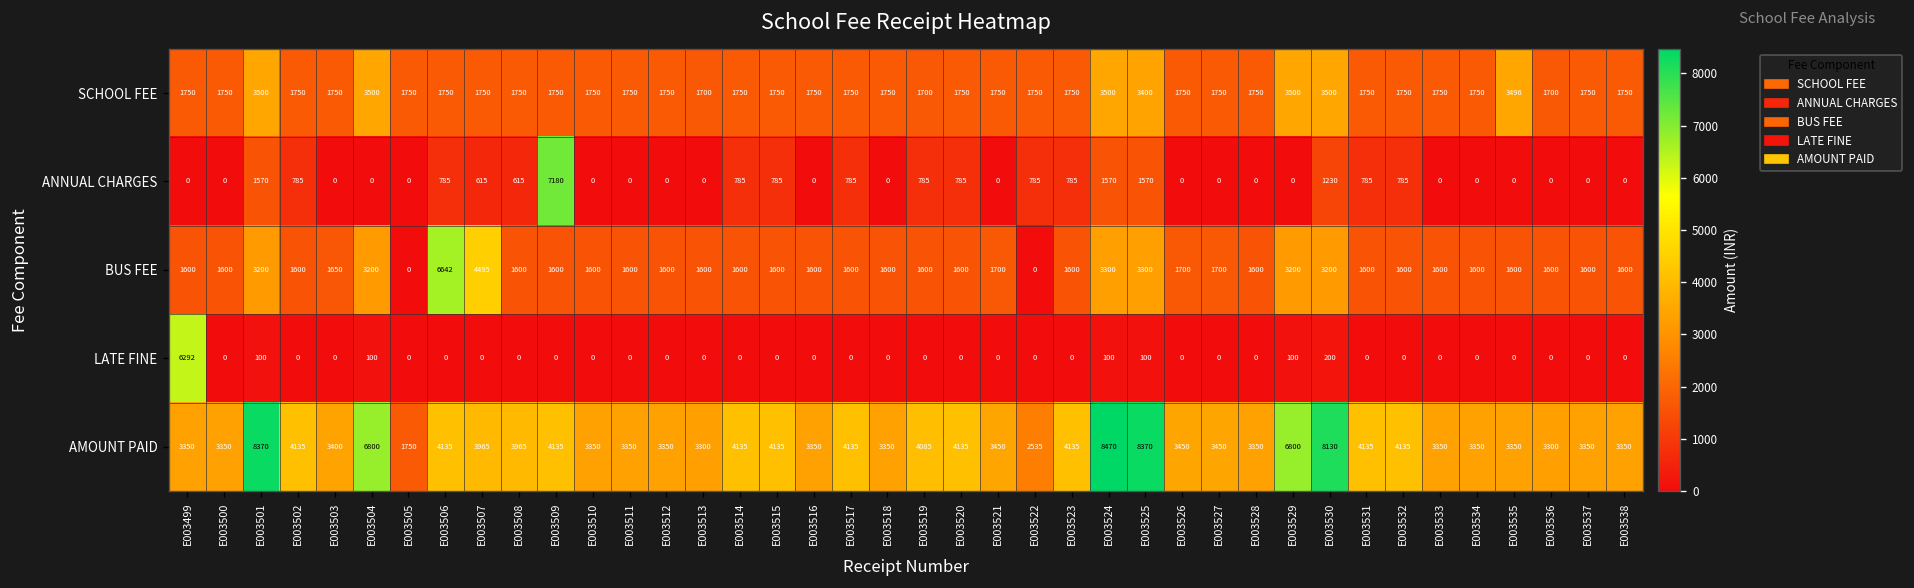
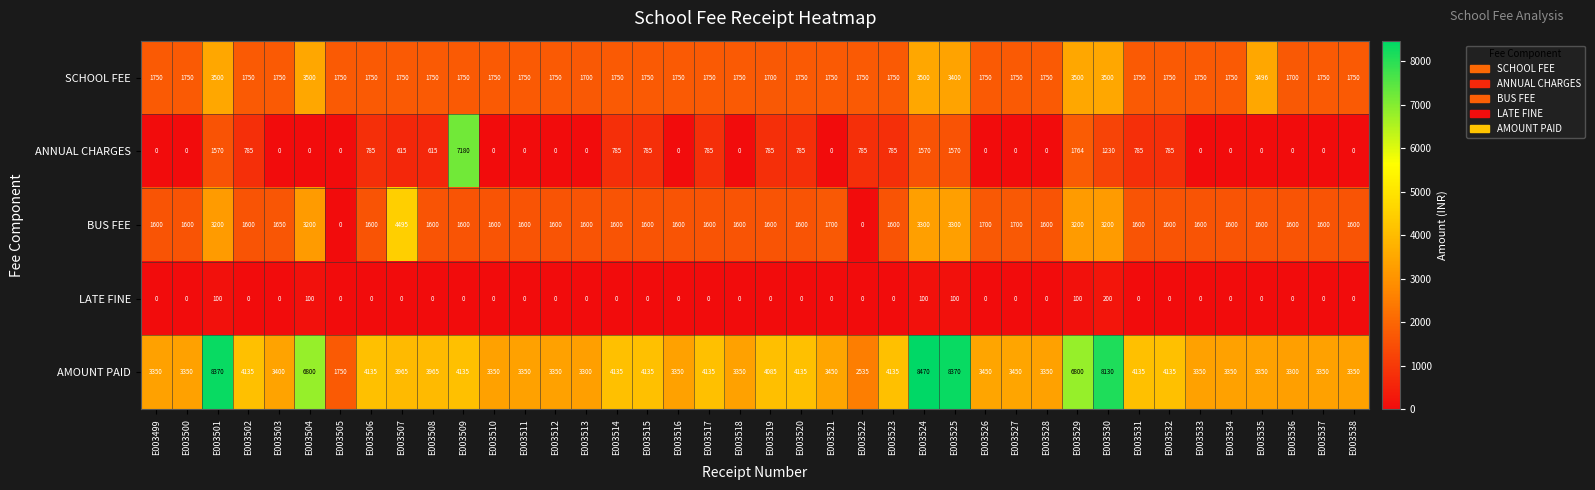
  {
    "SCHOOL FEE": {
      "E003499": 1750,
      "E003500": 1750,
      "E003501": 3500,
      "E003502": 1750,
      "E003503": 1750,
      "E003504": 3500,
      "E003505": 1750,
      "E003506": 1750,
      "E003507": 1750,
      "E003508": 1750,
      "E003509": 1750,
      "E003510": 1750,
      "E003511": 1750,
      "E003512": 1750,
      "E003513": 1700,
      "E003514": 1750,
      "E003515": 1750,
      "E003516": 1750,
      "E003517": 1750,
      "E003518": 1750,
      "E003519": 1700,
      "E003520": 1750,
      "E003521": 1750,
      "E003522": 1750,
      "E003523": 1750,
      "E003524": 3500,
      "E003525": 3400,
      "E003526": 1750,
      "E003527": 1750,
      "E003528": 1750,
      "E003529": 3500,
      "E003530": 3500,
      "E003531": 1750,
      "E003532": 1750,
      "E003533": 1750,
      "E003534": 1750,
      "E003535": 3496,
      "E003536": 1700,
      "E003537": 1750,
      "E003538": 1750
    },
    "ANNUAL CHARGES": {
      "E003499": 0,
      "E003500": 0,
      "E003501": 1570,
      "E003502": 785,
      "E003503": 0,
      "E003504": 0,
      "E003505": 0,
      "E003506": 785,
      "E003507": 615,
      "E003508": 615,
      "E003509": 7180,
      "E003510": 0,
      "E003511": 0,
      "E003512": 0,
      "E003513": 0,
      "E003514": 785,
      "E003515": 785,
      "E003516": 0,
      "E003517": 785,
      "E003518": 0,
      "E003519": 785,
      "E003520": 785,
      "E003521": 0,
      "E003522": 785,
      "E003523": 785,
      "E003524": 1570,
      "E003525": 1570,
      "E003526": 0,
      "E003527": 0,
      "E003528": 0,
-     "E003529": 0,
+     "E003529": 1764,
      "E003530": 1230,
      "E003531": 785,
      "E003532": 785,
      "E003533": 0,
      "E003534": 0,
      "E003535": 0,
      "E003536": 0,
      "E003537": 0,
      "E003538": 0
    },
    "BUS FEE": {
      "E003499": 1600,
      "E003500": 1600,
      "E003501": 3200,
      "E003502": 1600,
      "E003503": 1650,
      "E003504": 3200,
      "E003505": 0,
-     "E003506": 6642,
+     "E003506": 1600,
      "E003507": 4495,
      "E003508": 1600,
      "E003509": 1600,
      "E003510": 1600,
      "E003511": 1600,
      "E003512": 1600,
      "E003513": 1600,
      "E003514": 1600,
      "E003515": 1600,
      "E003516": 1600,
      "E003517": 1600,
      "E003518": 1600,
      "E003519": 1600,
      "E003520": 1600,
      "E003521": 1700,
      "E003522": 0,
      "E003523": 1600,
      "E003524": 3300,
      "E003525": 3300,
      "E003526": 1700,
      "E003527": 1700,
      "E003528": 1600,
      "E003529": 3200,
      "E003530": 3200,
      "E003531": 1600,
      "E003532": 1600,
      "E003533": 1600,
      "E003534": 1600,
      "E003535": 1600,
      "E003536": 1600,
      "E003537": 1600,
      "E003538": 1600
    },
    "LATE FINE": {
-     "E003499": 6292,
+     "E003499": 0,
      "E003500": 0,
      "E003501": 100,
      "E003502": 0,
      "E003503": 0,
      "E003504": 100,
      "E003505": 0,
      "E003506": 0,
      "E003507": 0,
      "E003508": 0,
      "E003509": 0,
      "E003510": 0,
      "E003511": 0,
      "E003512": 0,
      "E003513": 0,
      "E003514": 0,
      "E003515": 0,
      "E003516": 0,
      "E003517": 0,
      "E003518": 0,
      "E003519": 0,
      "E003520": 0,
      "E003521": 0,
      "E003522": 0,
      "E003523": 0,
      "E003524": 100,
      "E003525": 100,
      "E003526": 0,
      "E003527": 0,
      "E003528": 0,
      "E003529": 100,
      "E003530": 200,
      "E003531": 0,
      "E003532": 0,
      "E003533": 0,
      "E003534": 0,
      "E003535": 0,
      "E003536": 0,
      "E003537": 0,
      "E003538": 0
    },
    "AMOUNT PAID": {
      "E003499": 3350,
      "E003500": 3350,
      "E003501": 8370,
      "E003502": 4135,
      "E003503": 3400,
      "E003504": 6800,
      "E003505": 1750,
      "E003506": 4135,
      "E003507": 3965,
      "E003508": 3965,
      "E003509": 4135,
      "E003510": 3350,
      "E003511": 3350,
      "E003512": 3350,
      "E003513": 3300,
      "E003514": 4135,
      "E003515": 4135,
      "E003516": 3350,
      "E003517": 4135,
      "E003518": 3350,
      "E003519": 4085,
      "E003520": 4135,
      "E003521": 3450,
      "E003522": 2535,
      "E003523": 4135,
      "E003524": 8470,
      "E003525": 8370,
      "E003526": 3450,
      "E003527": 3450,
      "E003528": 3350,
      "E003529": 6800,
      "E003530": 8130,
      "E003531": 4135,
      "E003532": 4135,
      "E003533": 3350,
      "E003534": 3350,
      "E003535": 3350,
      "E003536": 3300,
      "E003537": 3350,
      "E003538": 3350
    }
  }
